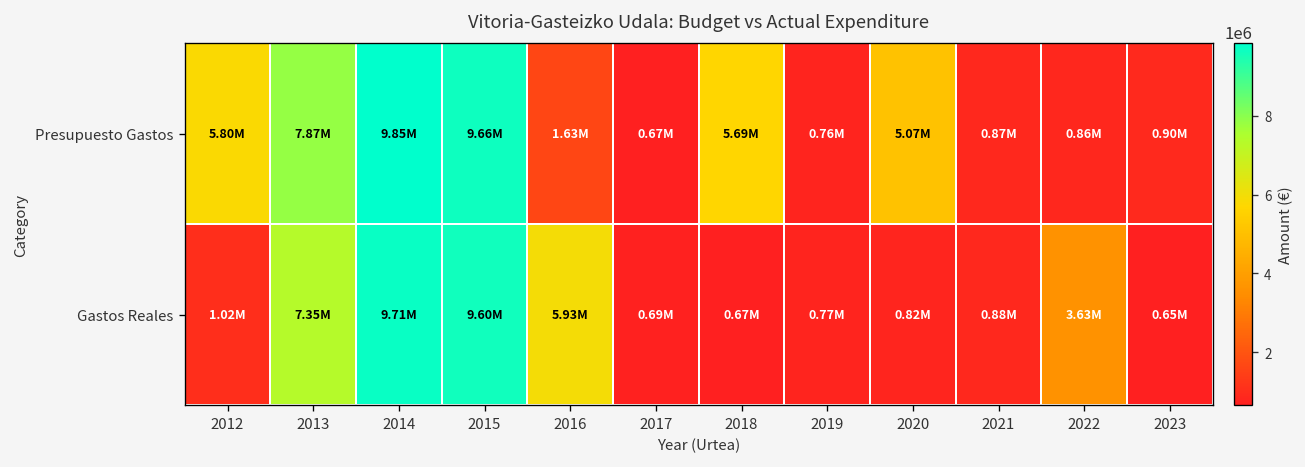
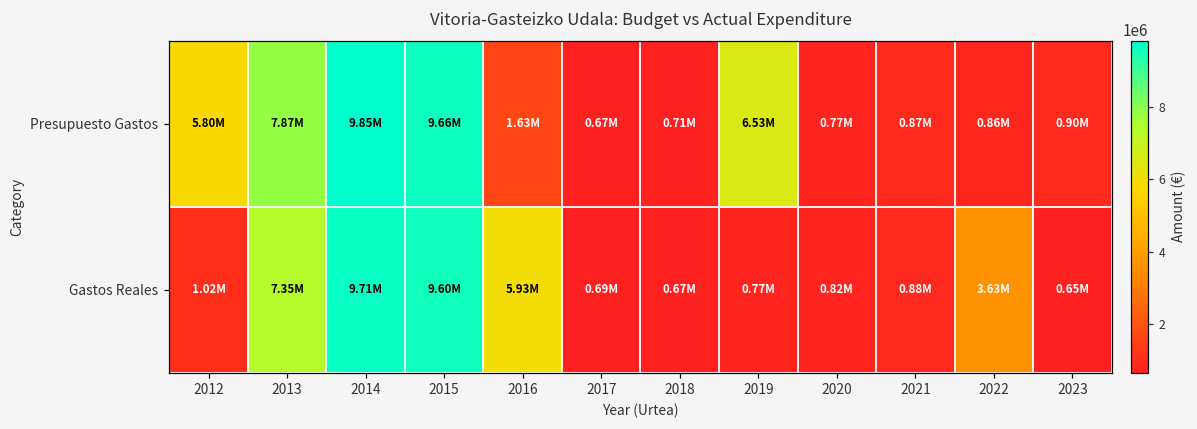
  {
    "Presupuesto Gastos": {
      "2012": "5.80M",
      "2013": "7.87M",
      "2014": "9.85M",
      "2015": "9.66M",
      "2016": "1.63M",
      "2017": "0.67M",
-     "2018": "5.69M",
-     "2019": "0.76M",
-     "2020": "5.07M",
+     "2018": "0.71M",
+     "2019": "6.53M",
+     "2020": "0.77M",
      "2021": "0.87M",
      "2022": "0.86M",
      "2023": "0.90M"
    },
    "Gastos Reales": {
      "2012": "1.02M",
      "2013": "7.35M",
      "2014": "9.71M",
      "2015": "9.60M",
      "2016": "5.93M",
      "2017": "0.69M",
      "2018": "0.67M",
      "2019": "0.77M",
      "2020": "0.82M",
      "2021": "0.88M",
      "2022": "3.63M",
      "2023": "0.65M"
    }
  }
